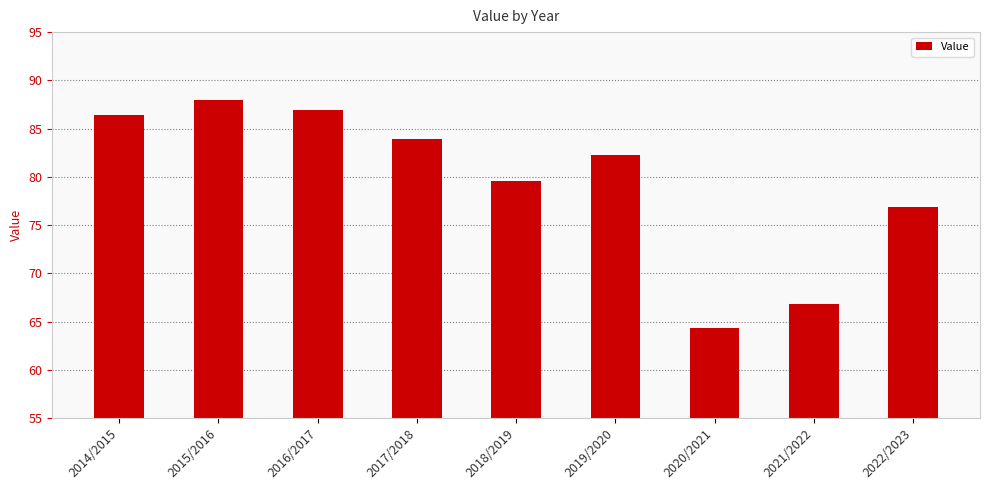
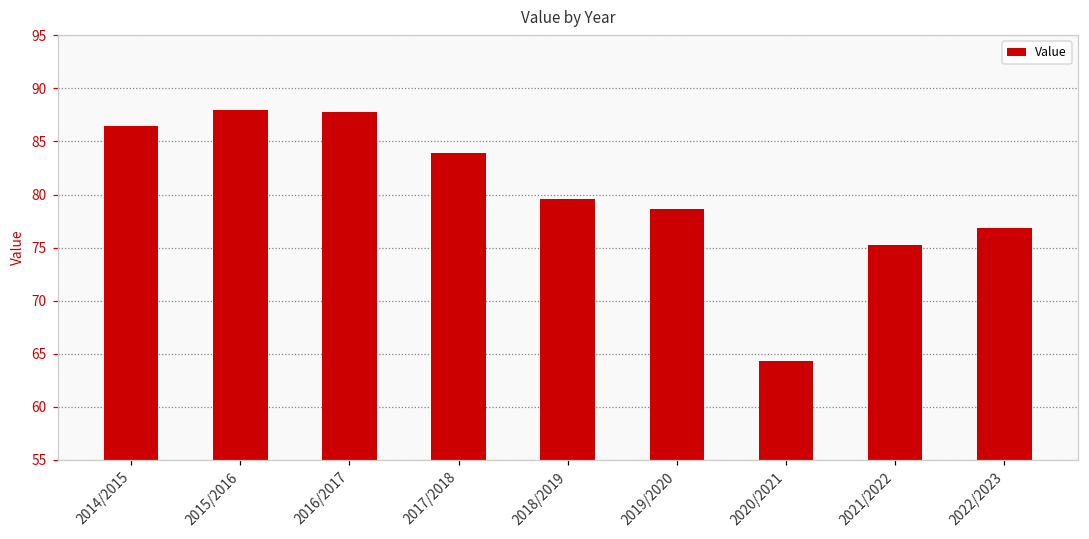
  {
    "2014/2015": 86,
    "2015/2016": 88,
-   "2016/2017": 87,
+   "2016/2017": 88,
    "2017/2018": 84,
    "2018/2019": 80,
-   "2019/2020": 82,
+   "2019/2020": 79,
    "2020/2021": 64,
-   "2021/2022": 67,
+   "2021/2022": 75,
    "2022/2023": 77
  }
